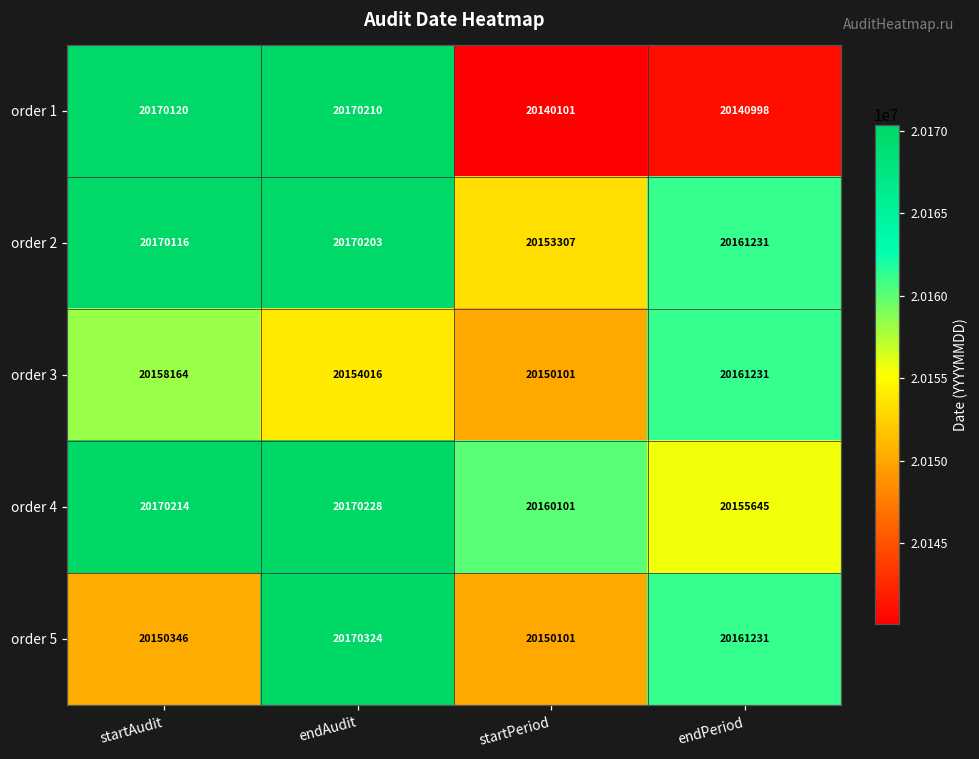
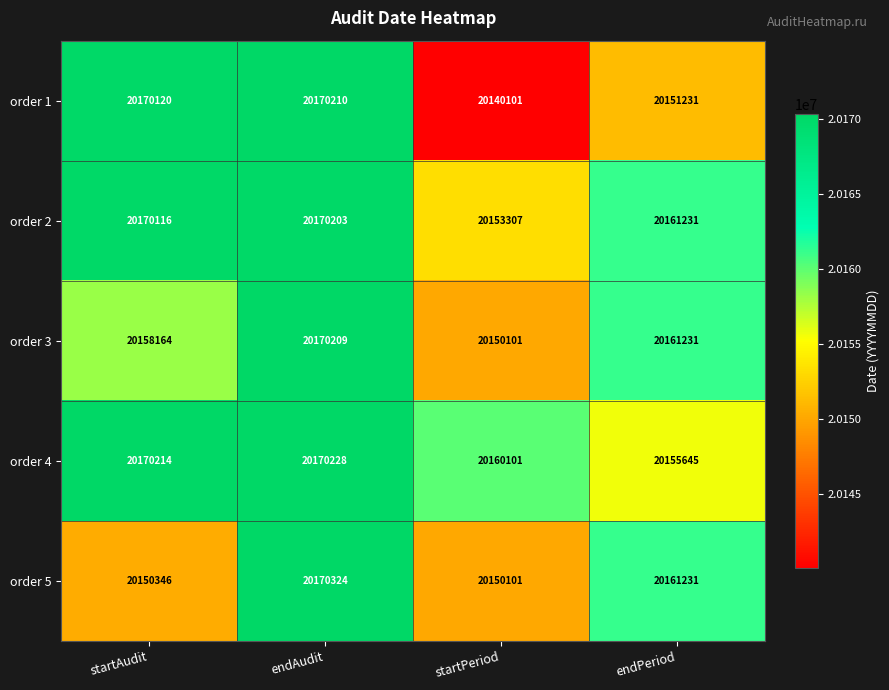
  {
    "order 1": {
      "startAudit": 20170120,
      "endAudit": 20170210,
      "startPeriod": 20140101,
-     "endPeriod": 20140998
+     "endPeriod": 20151231
    },
    "order 2": {
      "startAudit": 20170116,
      "endAudit": 20170203,
      "startPeriod": 20153307,
      "endPeriod": 20161231
    },
    "order 3": {
      "startAudit": 20158164,
-     "endAudit": 20154016,
+     "endAudit": 20170209,
      "startPeriod": 20150101,
      "endPeriod": 20161231
    },
    "order 4": {
      "startAudit": 20170214,
      "endAudit": 20170228,
      "startPeriod": 20160101,
      "endPeriod": 20155645
    },
    "order 5": {
      "startAudit": 20150346,
      "endAudit": 20170324,
      "startPeriod": 20150101,
      "endPeriod": 20161231
    }
  }
